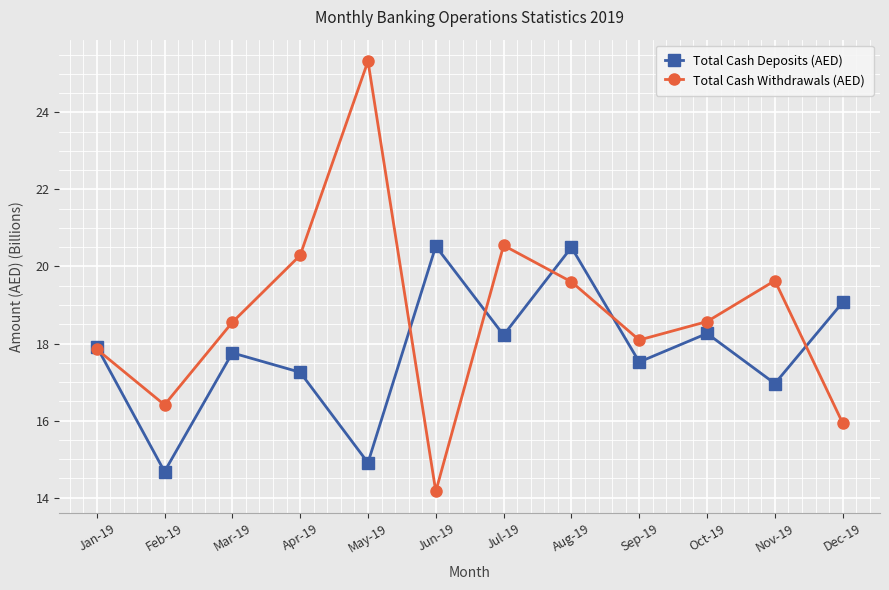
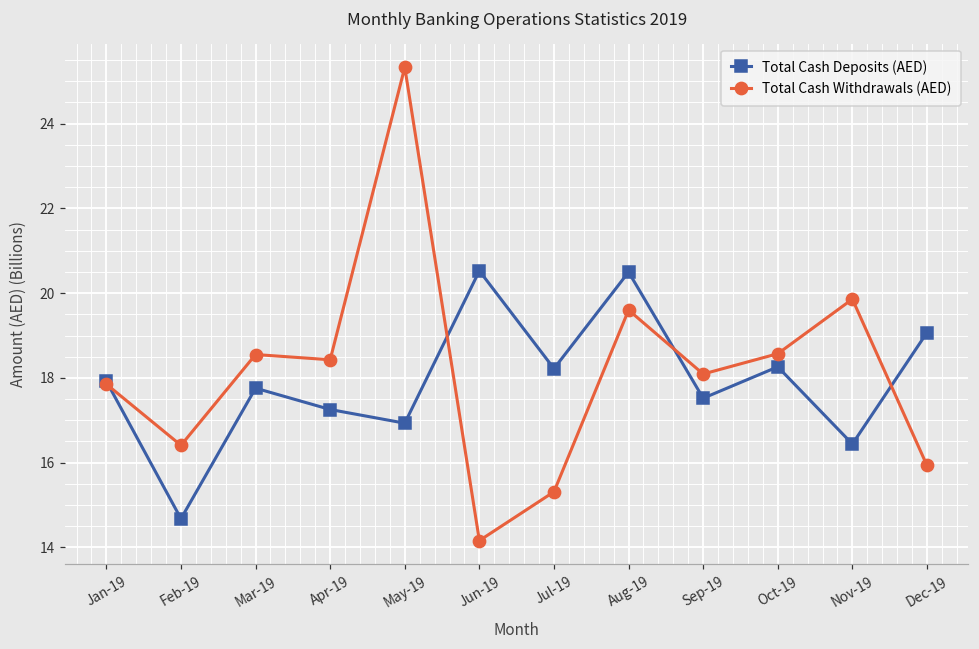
  {
    "Total Cash Deposits (AED)": {
      "Jan-19": 17.9,
      "Feb-19": 14.7,
      "Mar-19": 17.8,
      "Apr-19": 17.3,
-     "May-19": 14.9,
+     "May-19": 16.9,
      "Jun-19": 20.5,
      "Jul-19": 18.2,
      "Aug-19": 20.5,
      "Sep-19": 17.5,
      "Oct-19": 18.3,
-     "Nov-19": 17.0,
+     "Nov-19": 16.4,
      "Dec-19": 19.1
    },
    "Total Cash Withdrawals (AED)": {
      "Jan-19": 17.9,
      "Feb-19": 16.4,
      "Mar-19": 18.6,
-     "Apr-19": 20.3,
+     "Apr-19": 18.4,
      "May-19": 25.3,
      "Jun-19": 14.2,
-     "Jul-19": 20.5,
+     "Jul-19": 15.3,
      "Aug-19": 19.6,
      "Sep-19": 18.1,
      "Oct-19": 18.6,
-     "Nov-19": 19.6,
+     "Nov-19": 19.9,
      "Dec-19": 15.9
    }
  }
